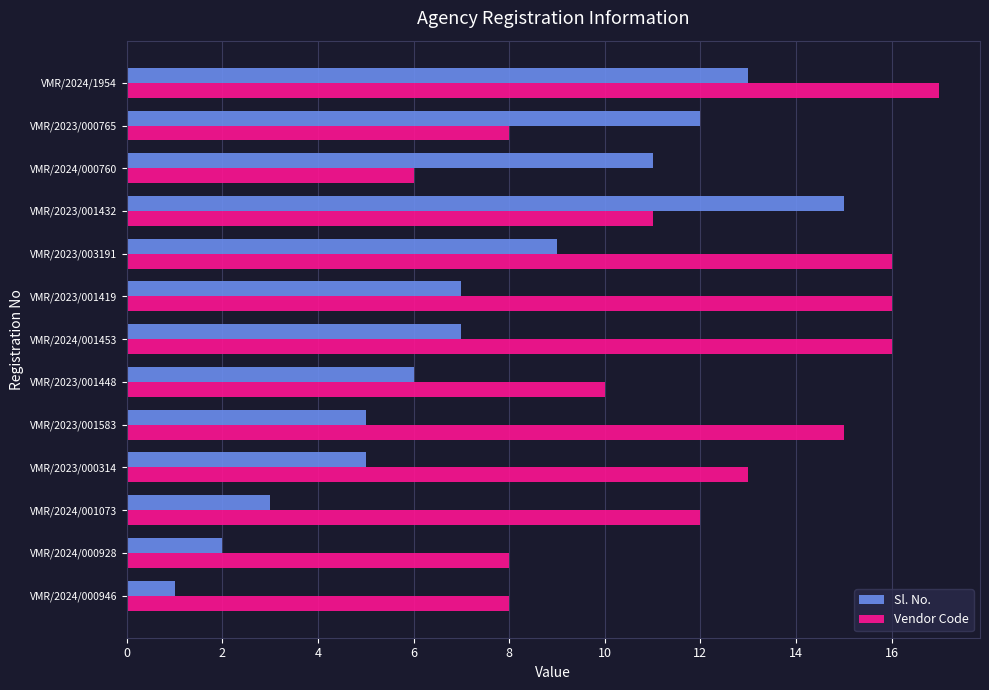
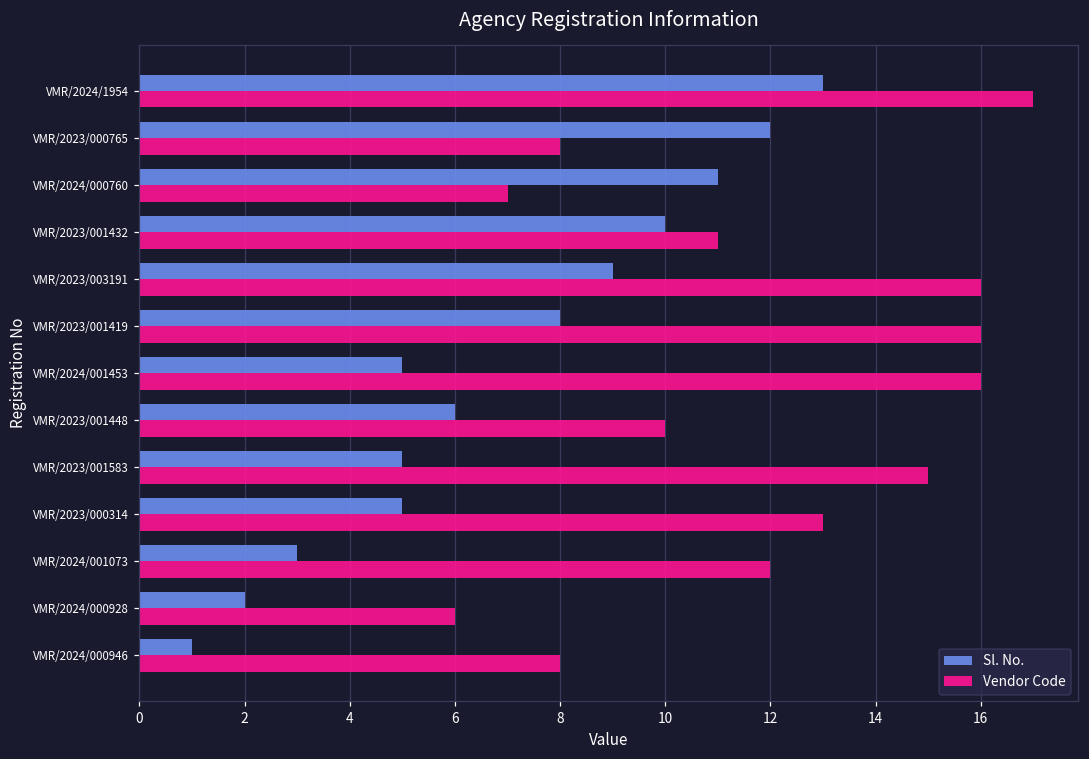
  {
    "Sl. No.": {
      "VMR/2024/1954": 13,
      "VMR/2023/000765": 12,
      "VMR/2024/000760": 11,
-     "VMR/2023/001432": 15,
+     "VMR/2023/001432": 10,
      "VMR/2023/003191": 9,
-     "VMR/2023/001419": 7,
-     "VMR/2024/001453": 7,
+     "VMR/2023/001419": 8,
+     "VMR/2024/001453": 5,
      "VMR/2023/001448": 6,
      "VMR/2023/001583": 5,
      "VMR/2023/000314": 5,
      "VMR/2024/001073": 3,
      "VMR/2024/000928": 2,
      "VMR/2024/000946": 1
    },
    "Vendor Code": {
      "VMR/2024/1954": 17,
      "VMR/2023/000765": 8,
-     "VMR/2024/000760": 6,
+     "VMR/2024/000760": 7,
      "VMR/2023/001432": 11,
      "VMR/2023/003191": 16,
      "VMR/2023/001419": 16,
      "VMR/2024/001453": 16,
      "VMR/2023/001448": 10,
      "VMR/2023/001583": 15,
      "VMR/2023/000314": 13,
      "VMR/2024/001073": 12,
-     "VMR/2024/000928": 8,
+     "VMR/2024/000928": 6,
      "VMR/2024/000946": 8
    }
  }
